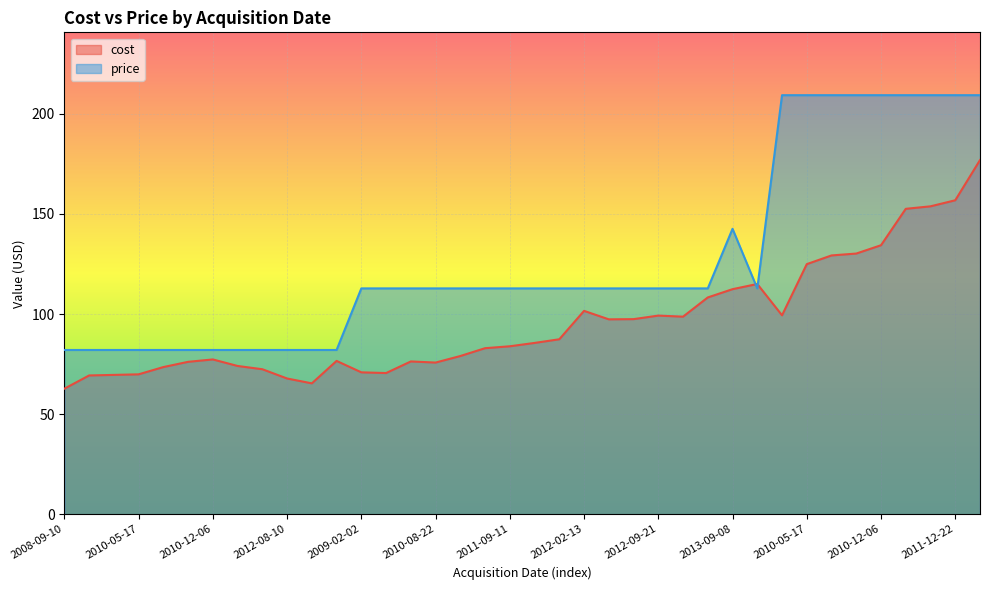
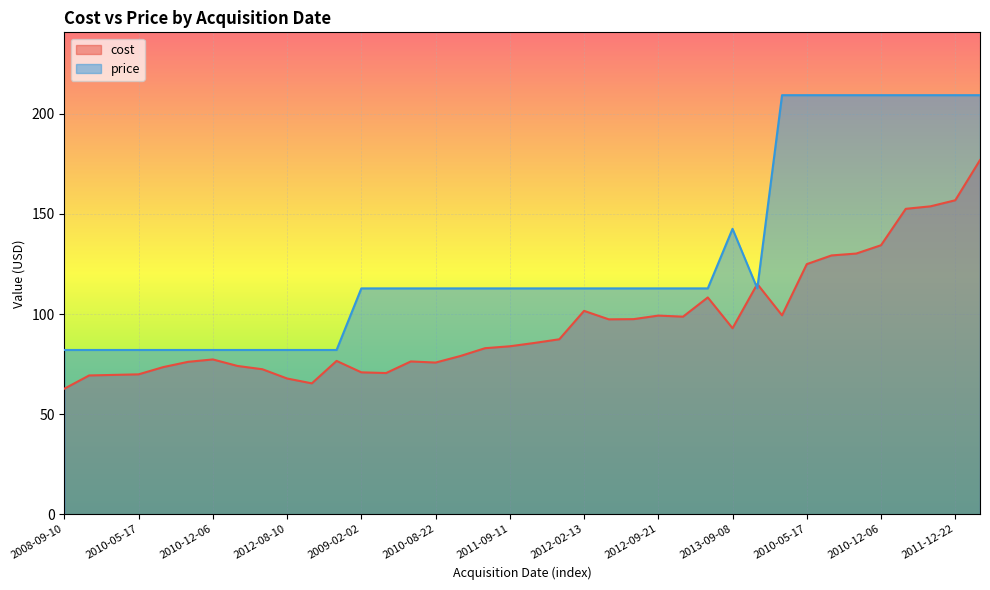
  {
    "cost": {
      "2008-09-10": 63,
      "2012-02-13": 102,
-     "2013-09-08": 112
+     "2013-09-08": 93
    },
    "price": {
      "2008-09-10": 82,
      "2012-02-13": 113,
      "2013-09-08": 143
    }
  }
